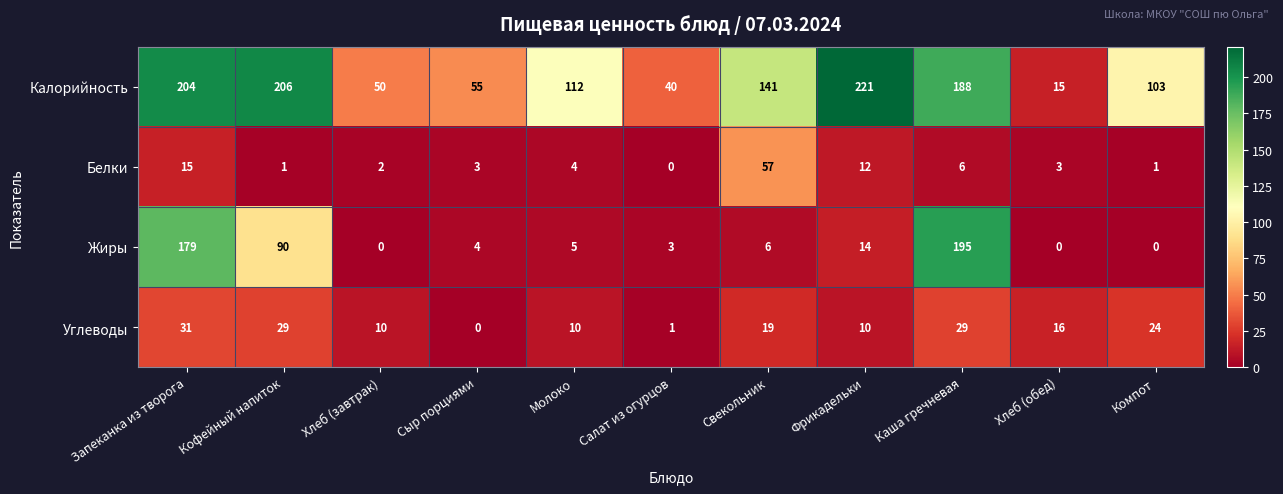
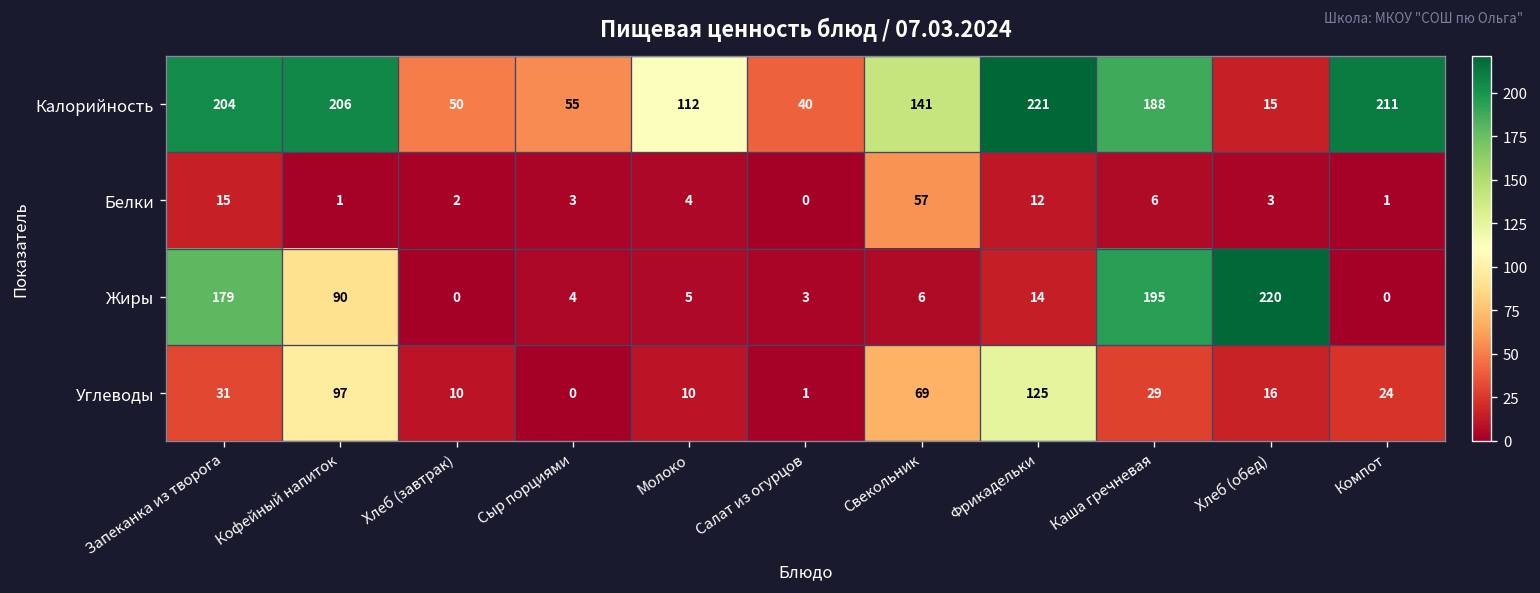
  {
    "Калорийность": {
      "Запеканка из творога": 204,
      "Кофейный напиток": 206,
      "Хлеб (завтрак)": 50,
      "Сыр порциями": 55,
      "Молоко": 112,
      "Салат из огурцов": 40,
      "Свекольник": 141,
      "Фрикадельки": 221,
      "Каша гречневая": 188,
      "Хлеб (обед)": 15,
-     "Компот": 103
+     "Компот": 211
    },
    "Белки": {
      "Запеканка из творога": 15,
      "Кофейный напиток": 1,
      "Хлеб (завтрак)": 2,
      "Сыр порциями": 3,
      "Молоко": 4,
      "Салат из огурцов": 0,
      "Свекольник": 57,
      "Фрикадельки": 12,
      "Каша гречневая": 6,
      "Хлеб (обед)": 3,
      "Компот": 1
    },
    "Жиры": {
      "Запеканка из творога": 179,
      "Кофейный напиток": 90,
      "Хлеб (завтрак)": 0,
      "Сыр порциями": 4,
      "Молоко": 5,
      "Салат из огурцов": 3,
      "Свекольник": 6,
      "Фрикадельки": 14,
      "Каша гречневая": 195,
-     "Хлеб (обед)": 0,
+     "Хлеб (обед)": 220,
      "Компот": 0
    },
    "Углеводы": {
      "Запеканка из творога": 31,
-     "Кофейный напиток": 29,
+     "Кофейный напиток": 97,
      "Хлеб (завтрак)": 10,
      "Сыр порциями": 0,
      "Молоко": 10,
      "Салат из огурцов": 1,
-     "Свекольник": 19,
-     "Фрикадельки": 10,
+     "Свекольник": 69,
+     "Фрикадельки": 125,
      "Каша гречневая": 29,
      "Хлеб (обед)": 16,
      "Компот": 24
    }
  }
